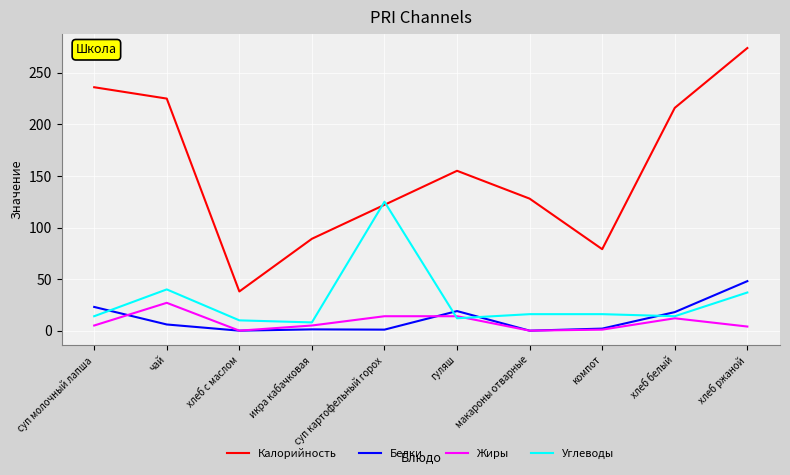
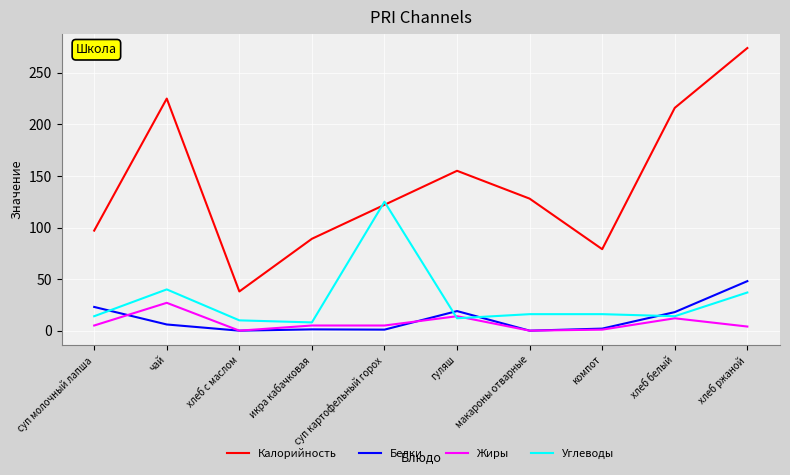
  {
    "Калорийность": {
-     "суп молочный лапша": 236,
+     "суп молочный лапша": 97,
      "чай": 225,
      "хлеб с маслом": 38,
      "икра кабачковая": 89,
      "суп картофельный горох": 122,
      "гуляш": 155,
      "макароны отварные": 128,
      "компот": 79,
      "хлеб белый": 216,
      "хлеб ржаной": 274
    },
    "Белки": {
      "суп молочный лапша": 23,
      "чай": 6,
      "икра кабачковая": 1,
      "суп картофельный горох": 1,
      "гуляш": 19,
      "хлеб белый": 18,
      "хлеб ржаной": 48
    },
    "Жиры": {
      "суп молочный лапша": 5,
      "чай": 27,
      "икра кабачковая": 5,
-     "суп картофельный горох": 14,
+     "суп картофельный горох": 5,
      "хлеб ржаной": 4
    },
    "Углеводы": {
      "суп молочный лапша": 14,
      "чай": 40,
      "хлеб с маслом": 10,
      "икра кабачковая": 8,
      "суп картофельный горох": 125,
      "макароны отварные": 16,
      "компот": 16,
      "хлеб ржаной": 37
    }
  }
